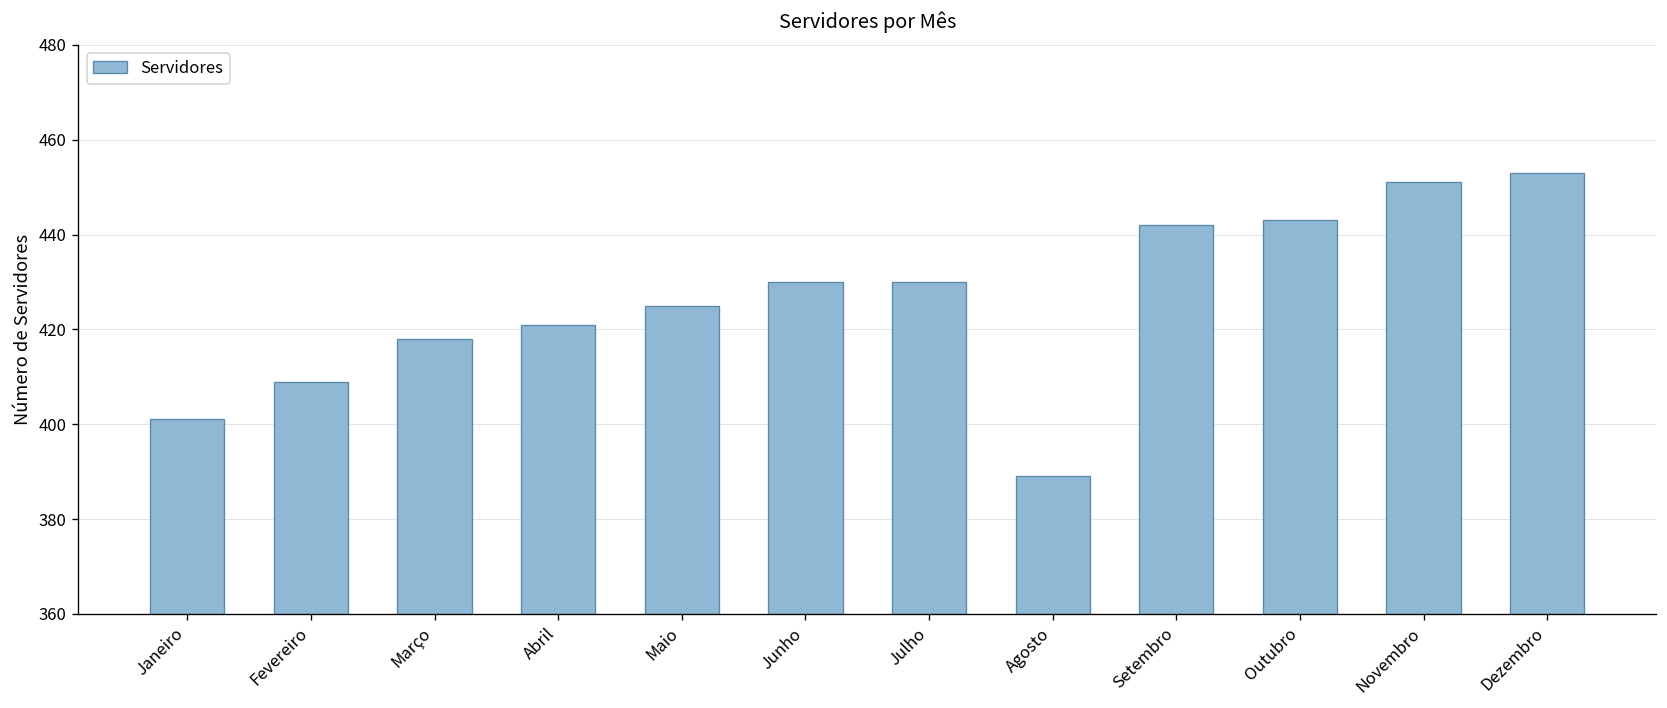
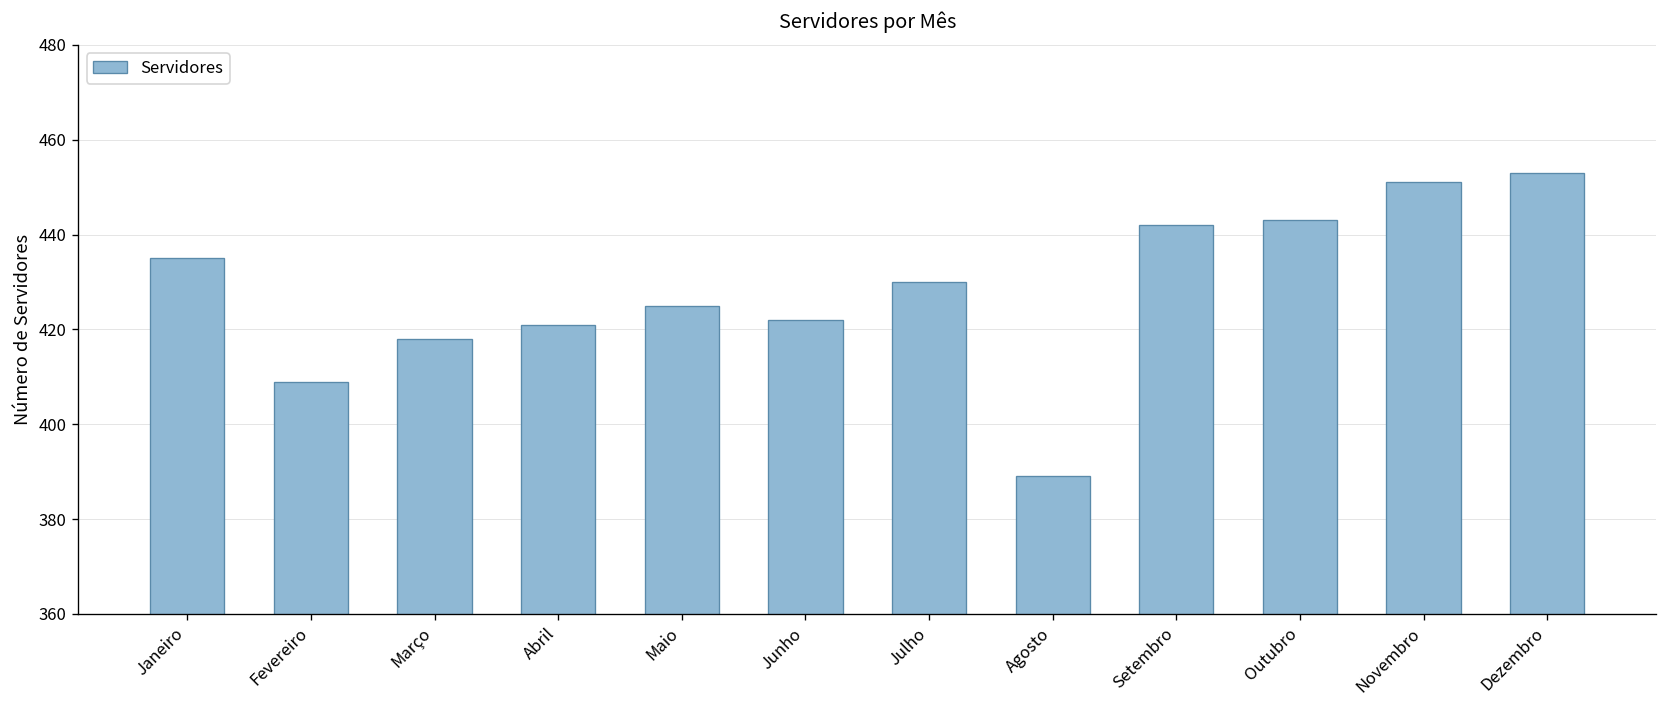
  {
-   "Janeiro": 401,
+   "Janeiro": 435,
    "Fevereiro": 409,
    "Março": 418,
    "Abril": 421,
    "Maio": 425,
-   "Junho": 430,
+   "Junho": 422,
    "Julho": 430,
    "Agosto": 389,
    "Setembro": 442,
    "Outubro": 443,
    "Novembro": 451,
    "Dezembro": 453
  }
